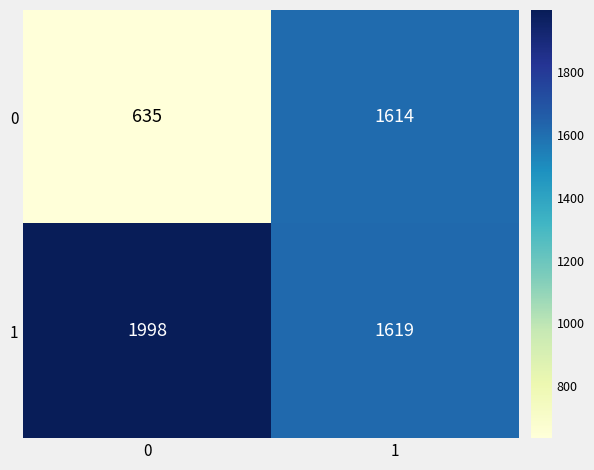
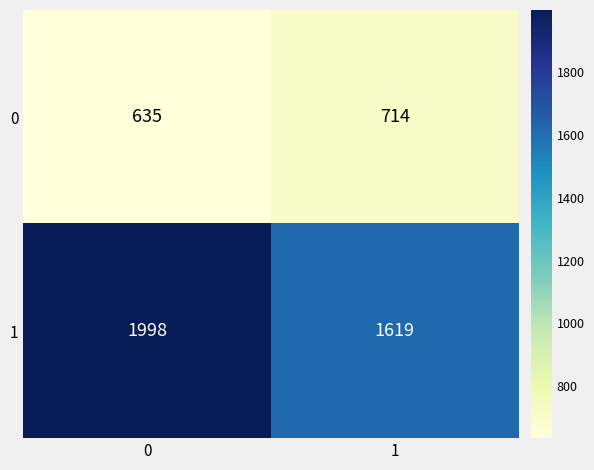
  {
    "0": {
      "0": 635,
-     "1": 1614
+     "1": 714
    },
    "1": {
      "0": 1998,
      "1": 1619
    }
  }
